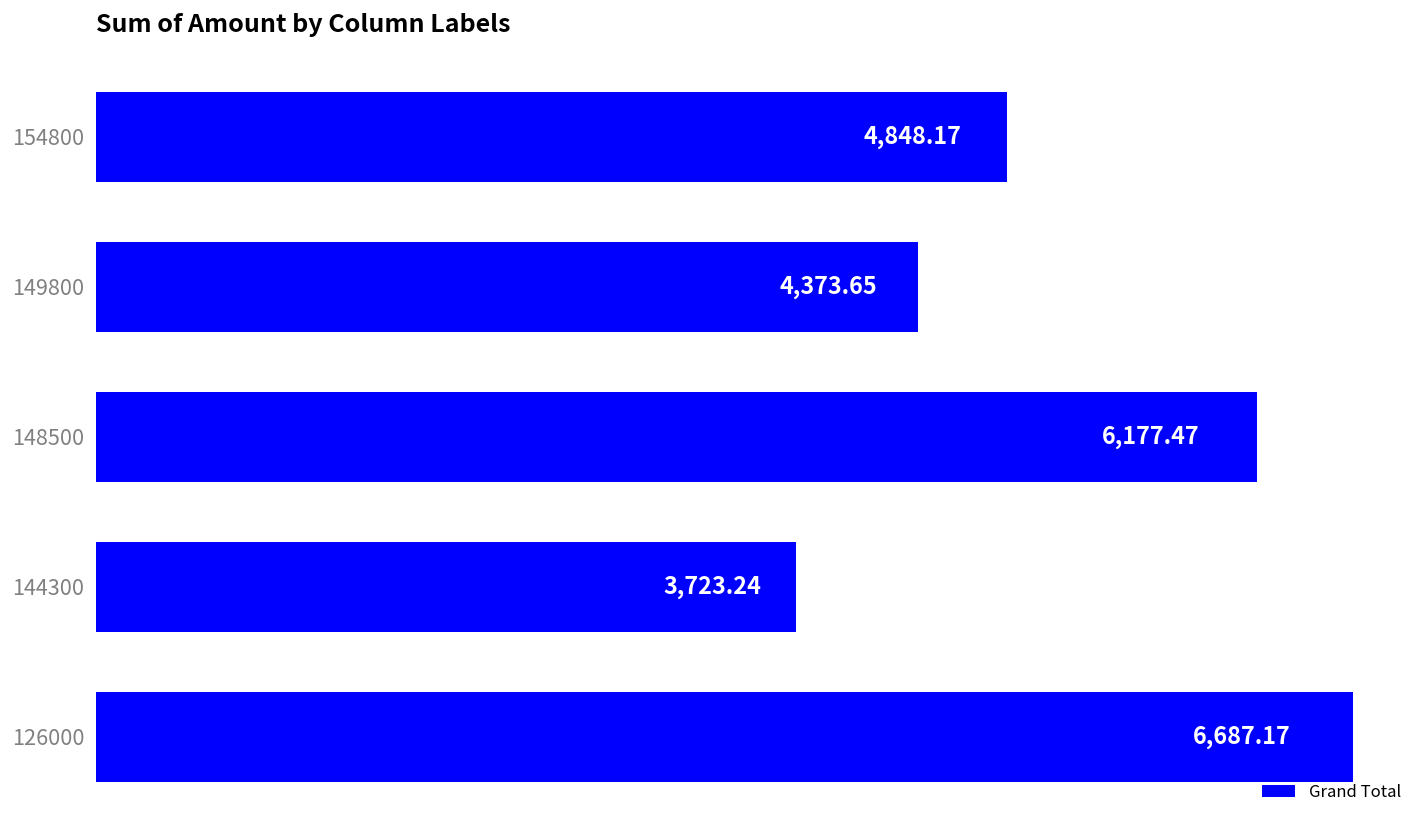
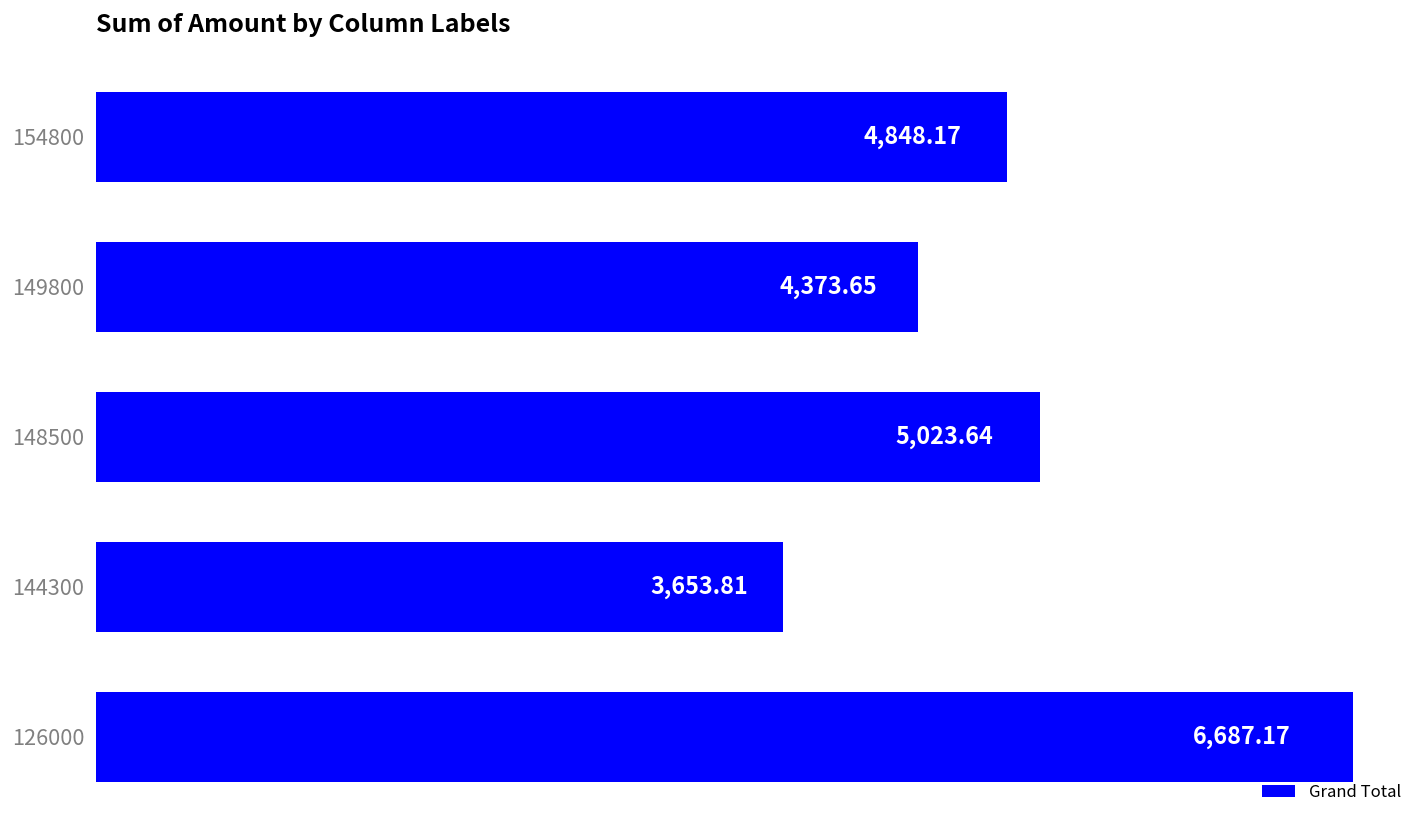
  {
    "154800": "4,848.17",
    "149800": "4,373.65",
-   "148500": "6,177.47",
-   "144300": "3,723.24",
+   "148500": "5,023.64",
+   "144300": "3,653.81",
    "126000": "6,687.17"
  }
